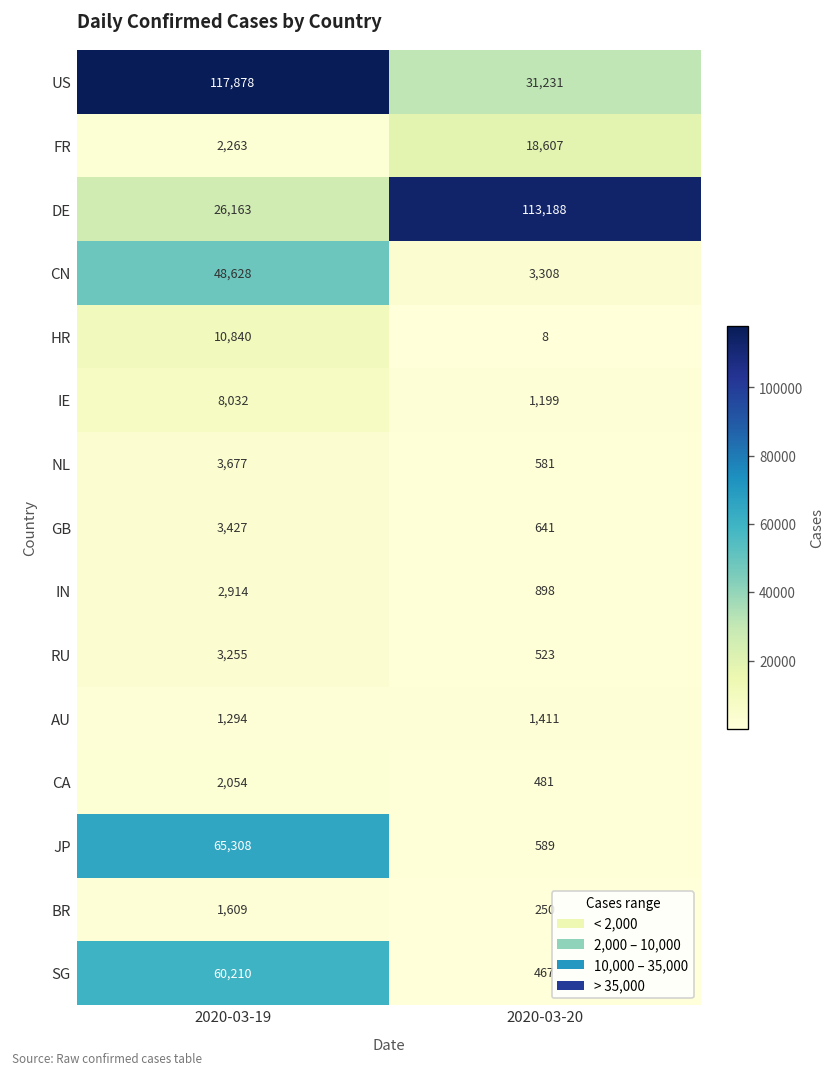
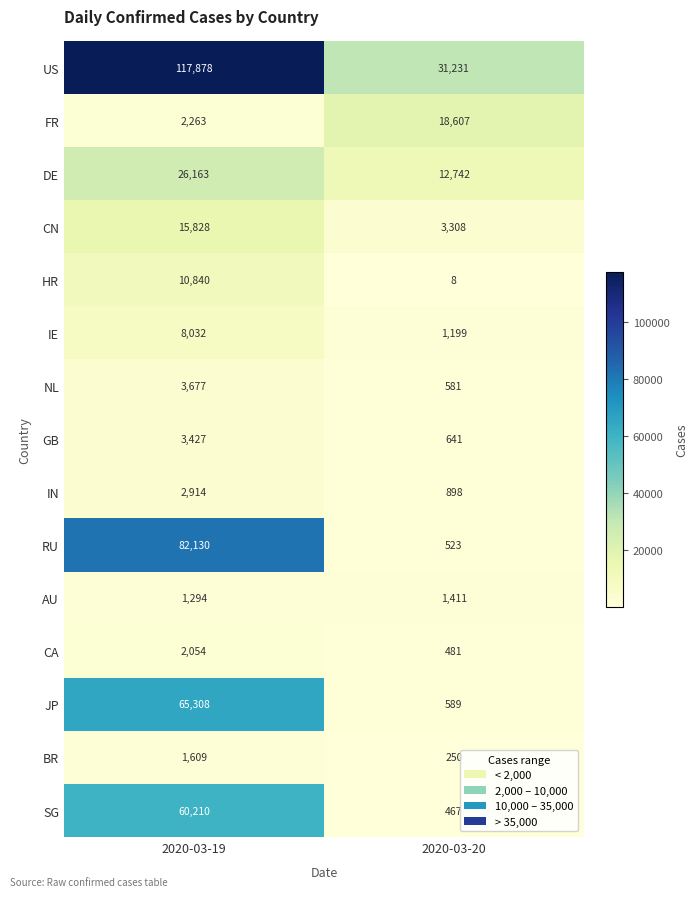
  {
    "US": {
      "2020-03-19": "117,878",
      "2020-03-20": "31,231"
    },
    "FR": {
      "2020-03-19": "2,263",
      "2020-03-20": "18,607"
    },
    "DE": {
      "2020-03-19": "26,163",
-     "2020-03-20": "113,188"
+     "2020-03-20": "12,742"
    },
    "CN": {
-     "2020-03-19": "48,628",
+     "2020-03-19": "15,828",
      "2020-03-20": "3,308"
    },
    "HR": {
      "2020-03-19": "10,840",
      "2020-03-20": "8"
    },
    "IE": {
      "2020-03-19": "8,032",
      "2020-03-20": "1,199"
    },
    "NL": {
      "2020-03-19": "3,677",
      "2020-03-20": "581"
    },
    "GB": {
      "2020-03-19": "3,427",
      "2020-03-20": "641"
    },
    "IN": {
      "2020-03-19": "2,914",
      "2020-03-20": "898"
    },
    "RU": {
-     "2020-03-19": "3,255",
+     "2020-03-19": "82,130",
      "2020-03-20": "523"
    },
    "AU": {
      "2020-03-19": "1,294",
      "2020-03-20": "1,411"
    },
    "CA": {
      "2020-03-19": "2,054",
      "2020-03-20": "481"
    },
    "JP": {
      "2020-03-19": "65,308",
      "2020-03-20": "589"
    },
    "BR": {
      "2020-03-19": "1,609"
    },
    "SG": {
      "2020-03-19": "60,210"
    }
  }
